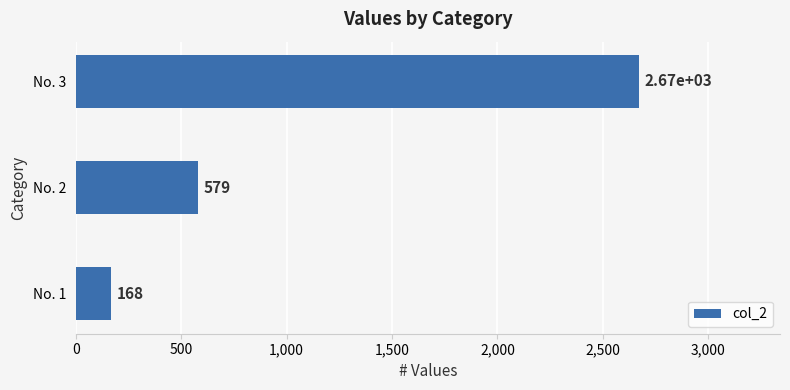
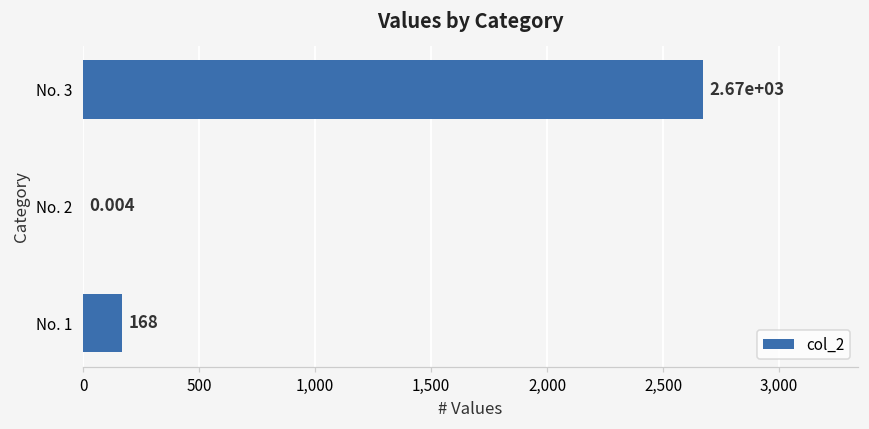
  {
-   "No. 2": 579,
+   "No. 2": 0.004,
    "No. 1": 168
  }
